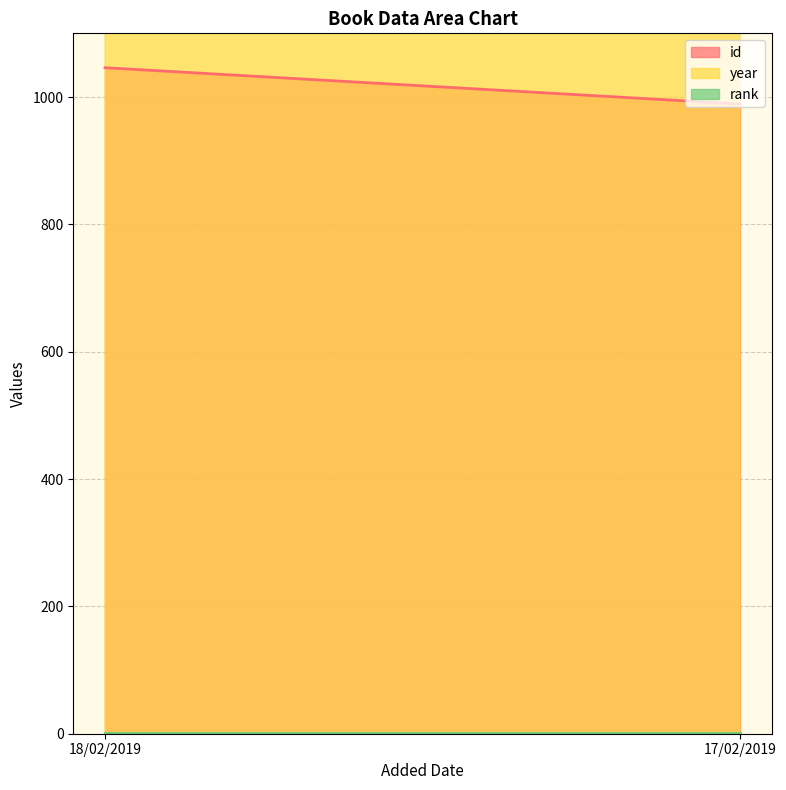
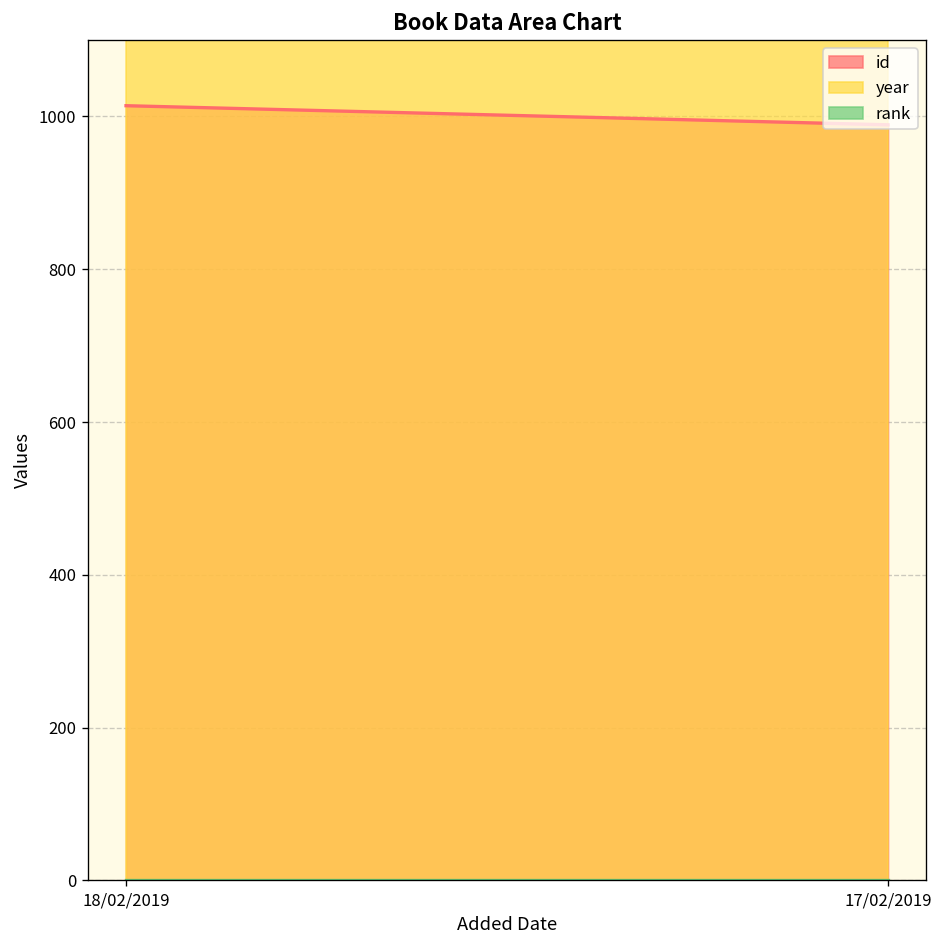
  {
    "id": {
-     "18/02/2019": 1050
+     "18/02/2019": 1010
    },
    "rank": {
      "18/02/2019": 0,
      "17/02/2019": 0
    }
  }
